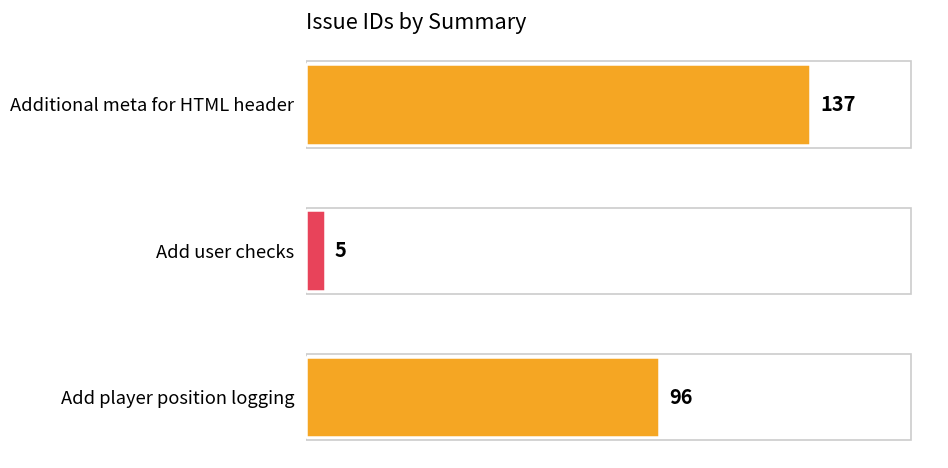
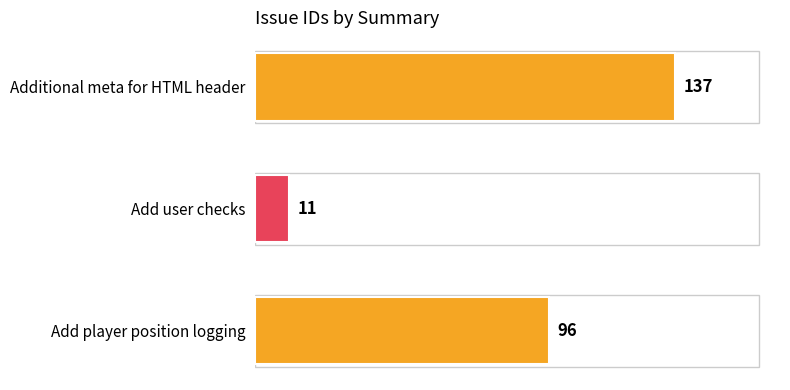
  {
    "Additional meta for HTML header": 137,
-   "Add user checks": 5,
+   "Add user checks": 11,
    "Add player position logging": 96
  }
